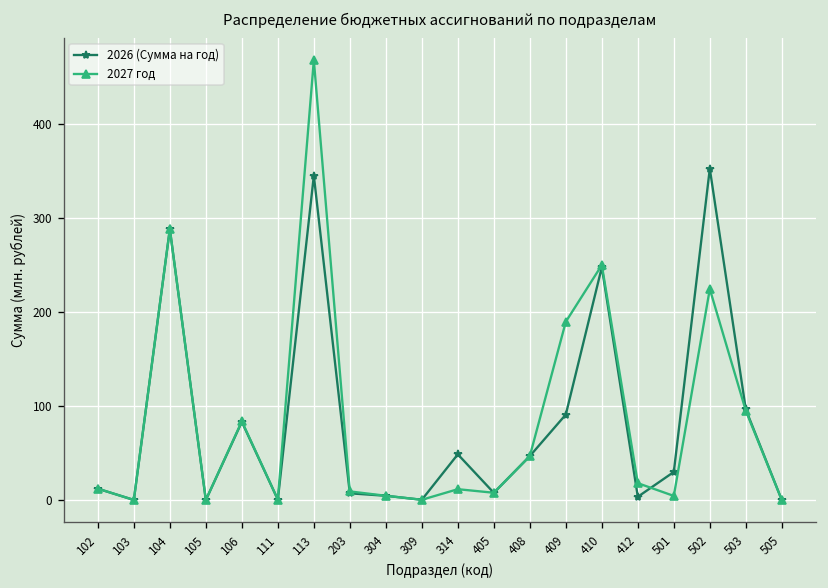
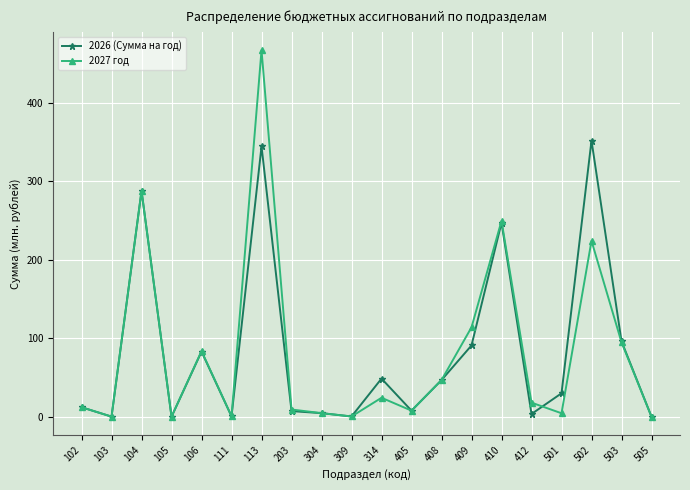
  {
    "2026 (Сумма на год)": {
      "113": 340,
      "314": 50,
      "409": 90,
      "412": 0,
      "501": 30,
      "502": 350
    },
    "2027 год": {
      "113": 470,
-     "314": 10,
-     "409": 190,
+     "314": 20,
+     "409": 110,
      "412": 20,
      "501": 0,
      "502": 220
    }
  }
